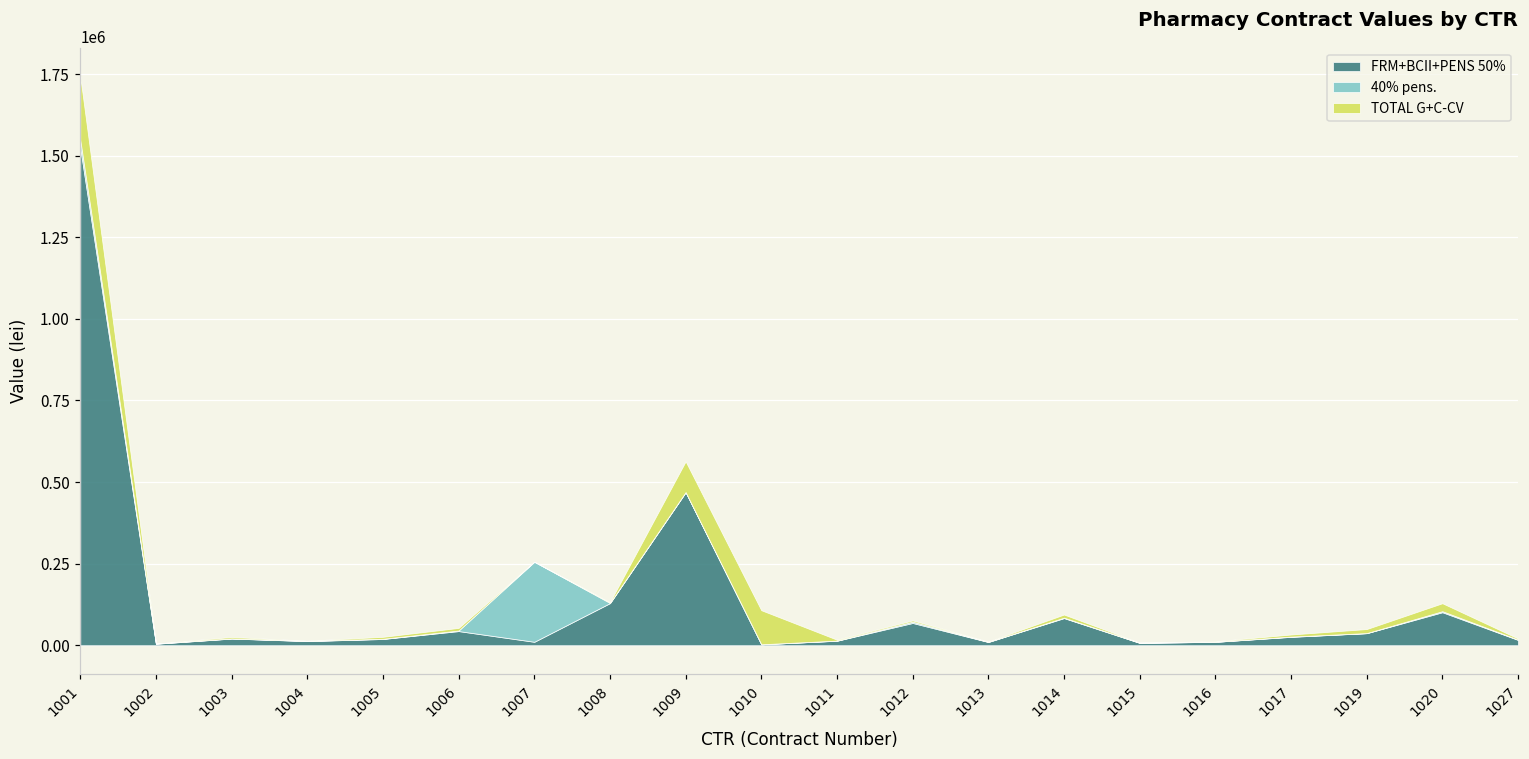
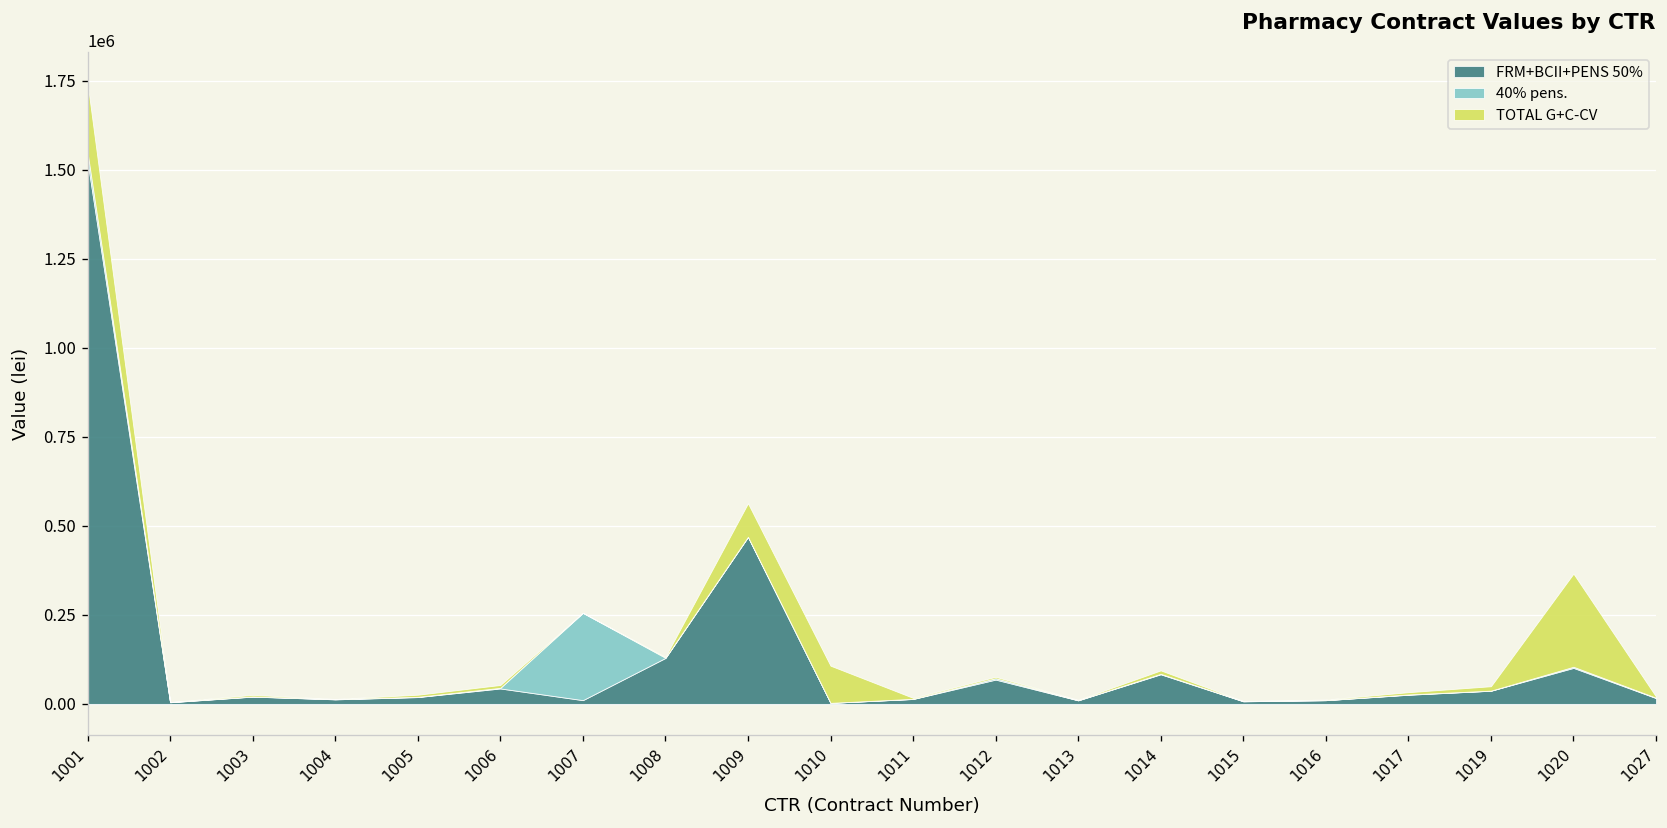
  {
    "FRM+BCII+PENS 50%": {
      "1001": 1520000,
      "1007": 10000
    },
    "40% pens.": {
      "1001": 20000
    },
    "TOTAL G+C-CV": {
      "1001": 190000,
      "1009": 90000,
      "1010": 100000,
      "1014": 10000,
      "1019": 10000,
-     "1020": 20000
+     "1020": 260000
    }
  }
